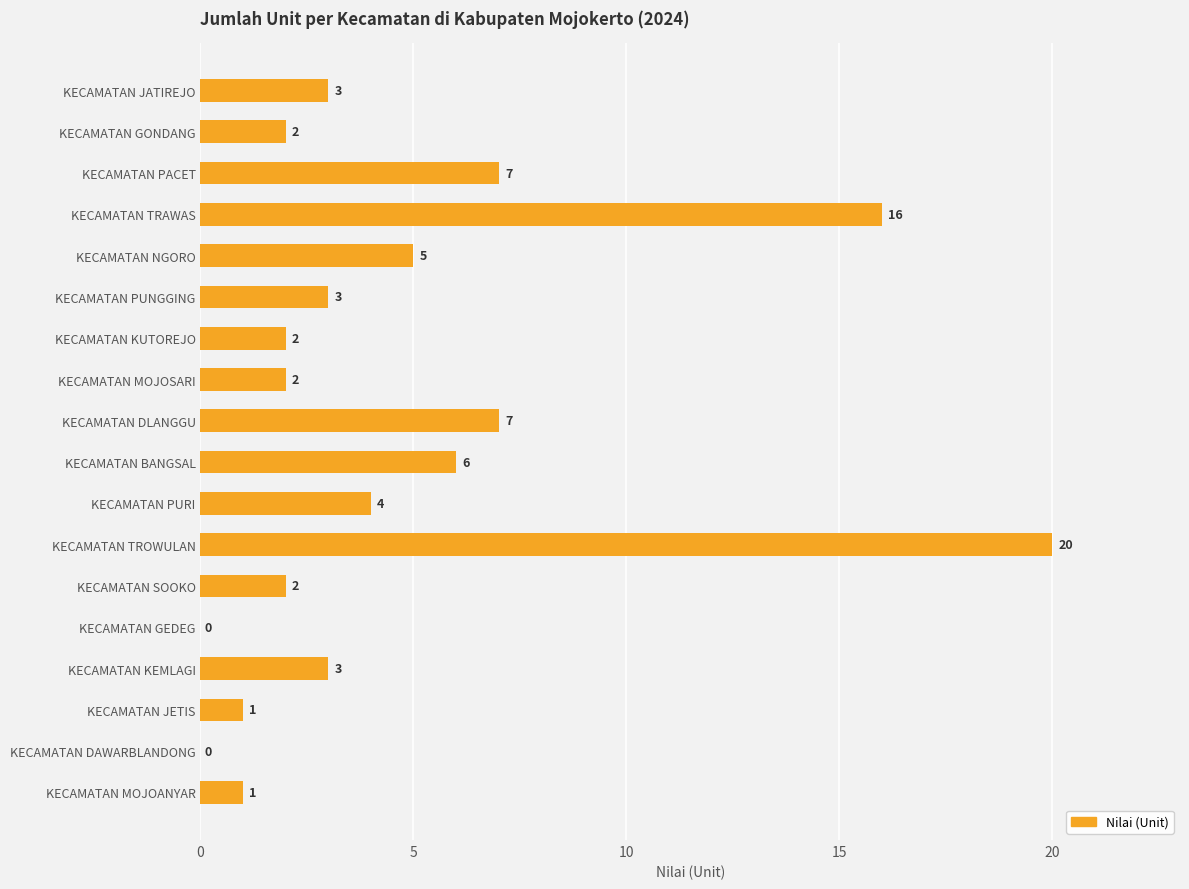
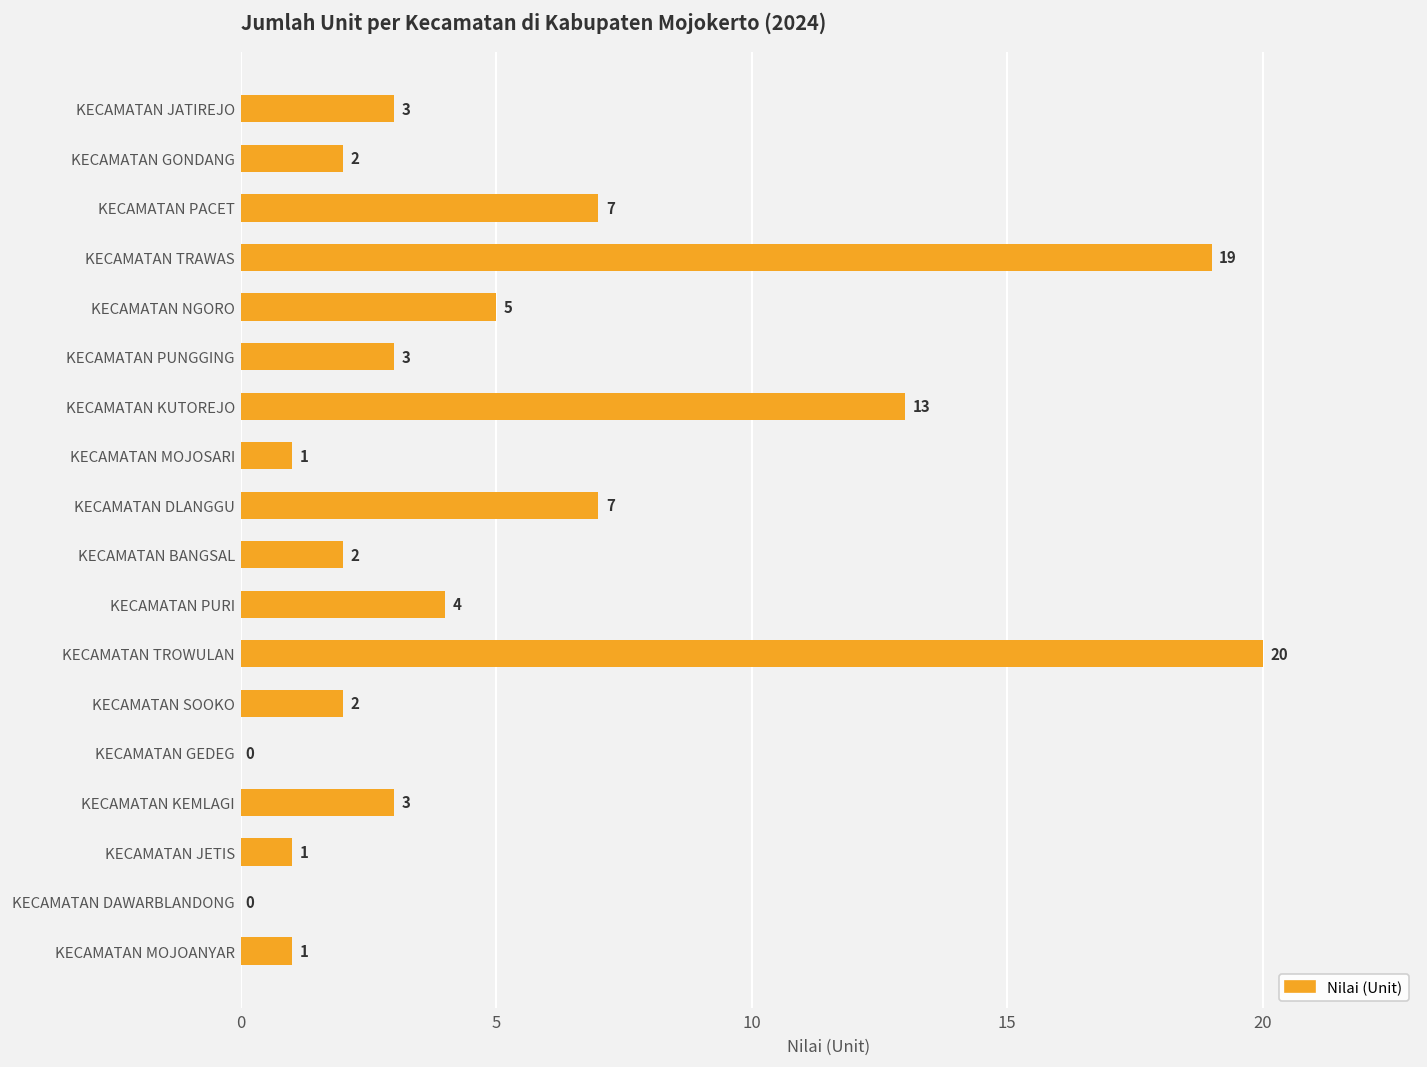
  {
    "KECAMATAN JATIREJO": 3,
    "KECAMATAN GONDANG": 2,
    "KECAMATAN PACET": 7,
-   "KECAMATAN TRAWAS": 16,
+   "KECAMATAN TRAWAS": 19,
    "KECAMATAN NGORO": 5,
    "KECAMATAN PUNGGING": 3,
-   "KECAMATAN KUTOREJO": 2,
-   "KECAMATAN MOJOSARI": 2,
+   "KECAMATAN KUTOREJO": 13,
+   "KECAMATAN MOJOSARI": 1,
    "KECAMATAN DLANGGU": 7,
-   "KECAMATAN BANGSAL": 6,
+   "KECAMATAN BANGSAL": 2,
    "KECAMATAN PURI": 4,
    "KECAMATAN TROWULAN": 20,
    "KECAMATAN SOOKO": 2,
    "KECAMATAN GEDEG": 0,
    "KECAMATAN KEMLAGI": 3,
    "KECAMATAN JETIS": 1,
    "KECAMATAN DAWARBLANDONG": 0,
    "KECAMATAN MOJOANYAR": 1
  }
